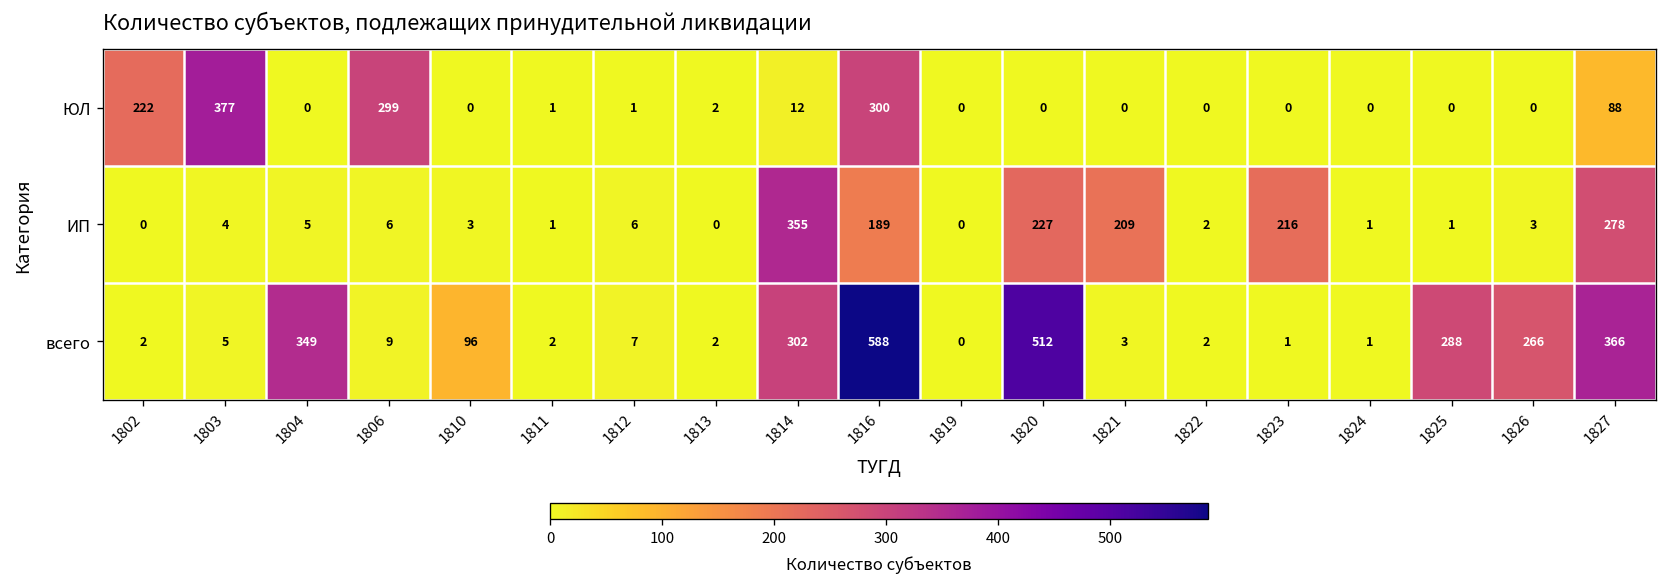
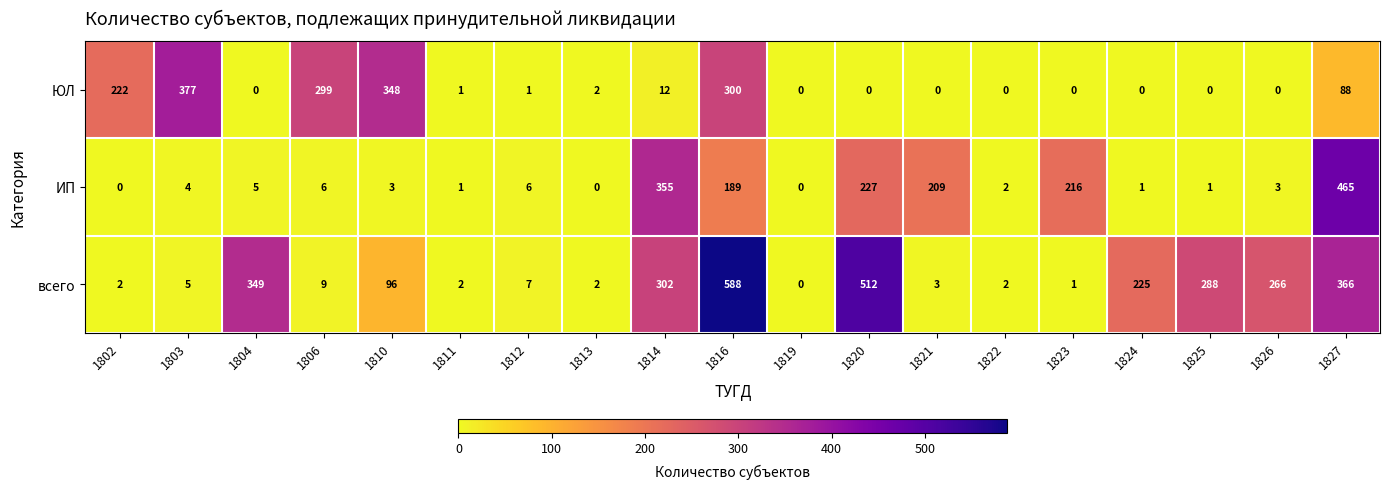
  {
    "ЮЛ": {
      "1802": 222,
      "1803": 377,
      "1804": 0,
      "1806": 299,
-     "1810": 0,
+     "1810": 348,
      "1811": 1,
      "1812": 1,
      "1813": 2,
      "1814": 12,
      "1816": 300,
      "1819": 0,
      "1820": 0,
      "1821": 0,
      "1822": 0,
      "1823": 0,
      "1824": 0,
      "1825": 0,
      "1826": 0,
      "1827": 88
    },
    "ИП": {
      "1802": 0,
      "1803": 4,
      "1804": 5,
      "1806": 6,
      "1810": 3,
      "1811": 1,
      "1812": 6,
      "1813": 0,
      "1814": 355,
      "1816": 189,
      "1819": 0,
      "1820": 227,
      "1821": 209,
      "1822": 2,
      "1823": 216,
      "1824": 1,
      "1825": 1,
      "1826": 3,
-     "1827": 278
+     "1827": 465
    },
    "всего": {
      "1802": 2,
      "1803": 5,
      "1804": 349,
      "1806": 9,
      "1810": 96,
      "1811": 2,
      "1812": 7,
      "1813": 2,
      "1814": 302,
      "1816": 588,
      "1819": 0,
      "1820": 512,
      "1821": 3,
      "1822": 2,
      "1823": 1,
-     "1824": 1,
+     "1824": 225,
      "1825": 288,
      "1826": 266,
      "1827": 366
    }
  }
